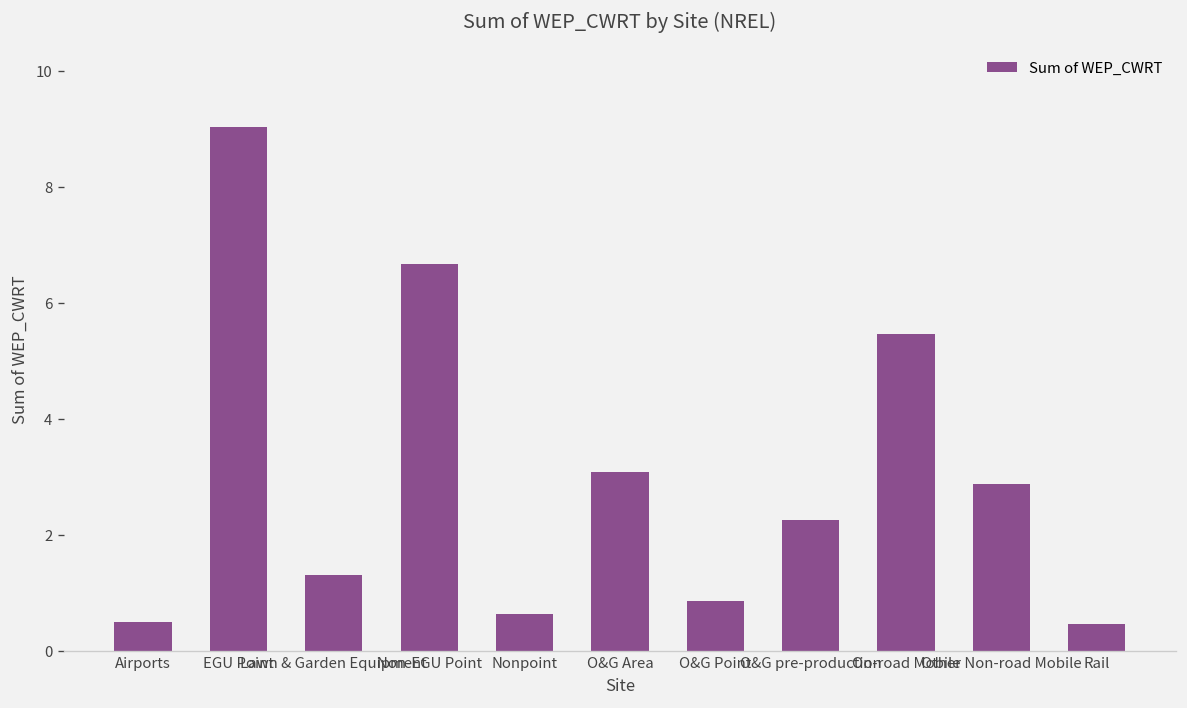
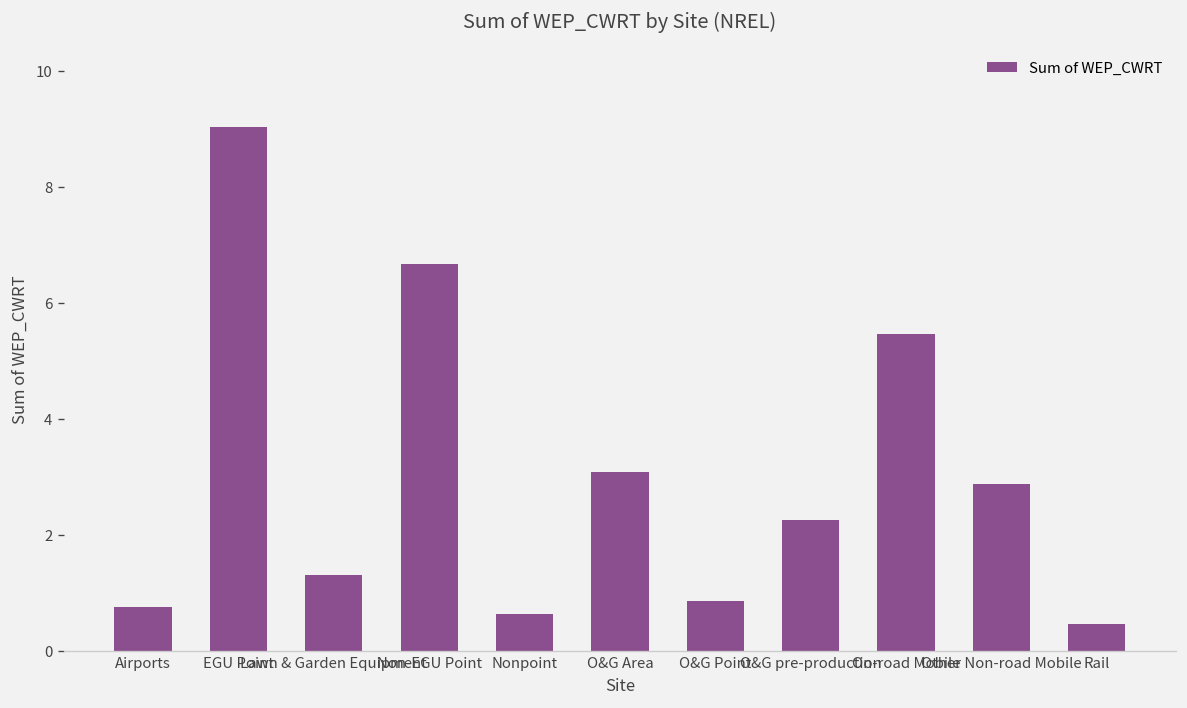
  {
-   "Airports": 0.5,
+   "Airports": 0.8,
    "Nonpoint": 0.6,
    "O&G Area": 3.1,
    "Rail": 0.5
  }
